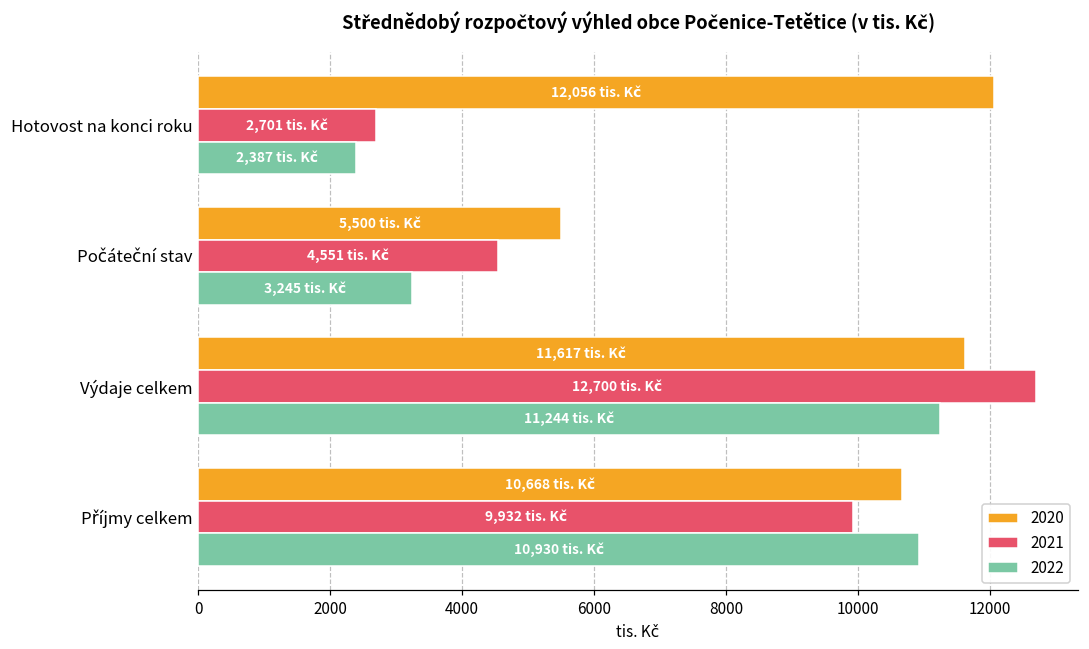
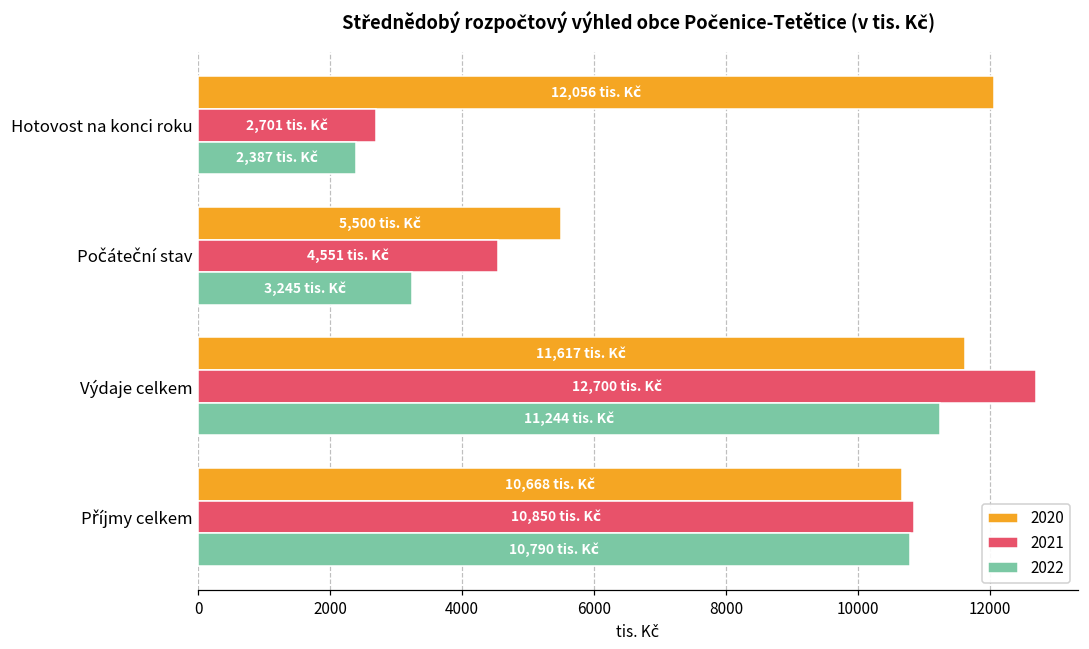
  {
    "2020": {
      "Hotovost na konci roku": "12,056",
      "Počáteční stav": "5,500",
      "Výdaje celkem": "11,617",
      "Příjmy celkem": "10,668"
    },
    "2021": {
      "Hotovost na konci roku": "2,701",
      "Počáteční stav": "4,551",
      "Výdaje celkem": "12,700",
-     "Příjmy celkem": "9,932"
+     "Příjmy celkem": "10,850"
    },
    "2022": {
      "Hotovost na konci roku": "2,387",
      "Počáteční stav": "3,245",
      "Výdaje celkem": "11,244",
-     "Příjmy celkem": "10,930"
+     "Příjmy celkem": "10,790"
    }
  }
